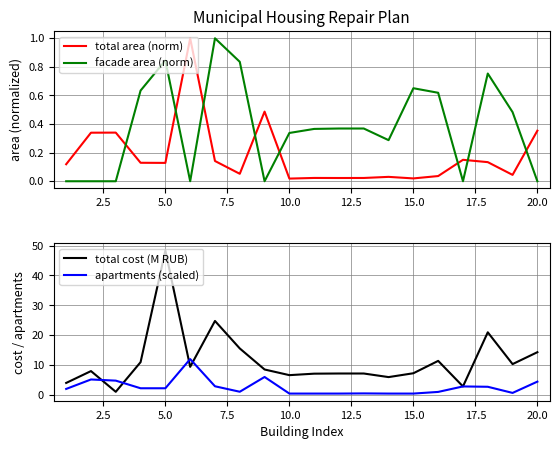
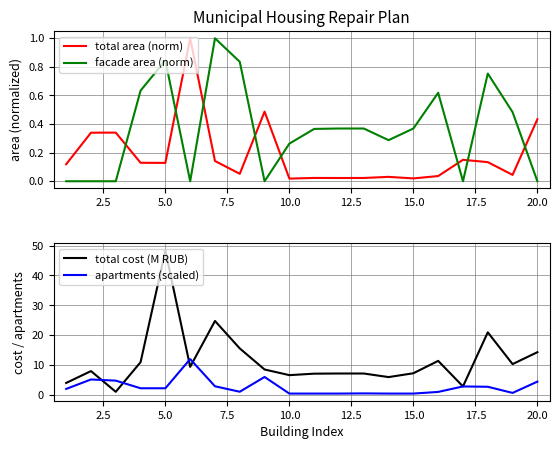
  {
    "Municipal Housing Repair Plan": {
      "total area (norm)": {
        "5.0": 0.13,
        "10.0": 0.02,
        "15.0": 0.02,
-       "20.0": 0.35
+       "20.0": 0.43
      },
      "facade area (norm)": {
-       "10.0": 0.34,
-       "15.0": 0.65,
+       "10.0": 0.26,
+       "15.0": 0.37,
        "20.0": 0.00
      }
    }
  }
